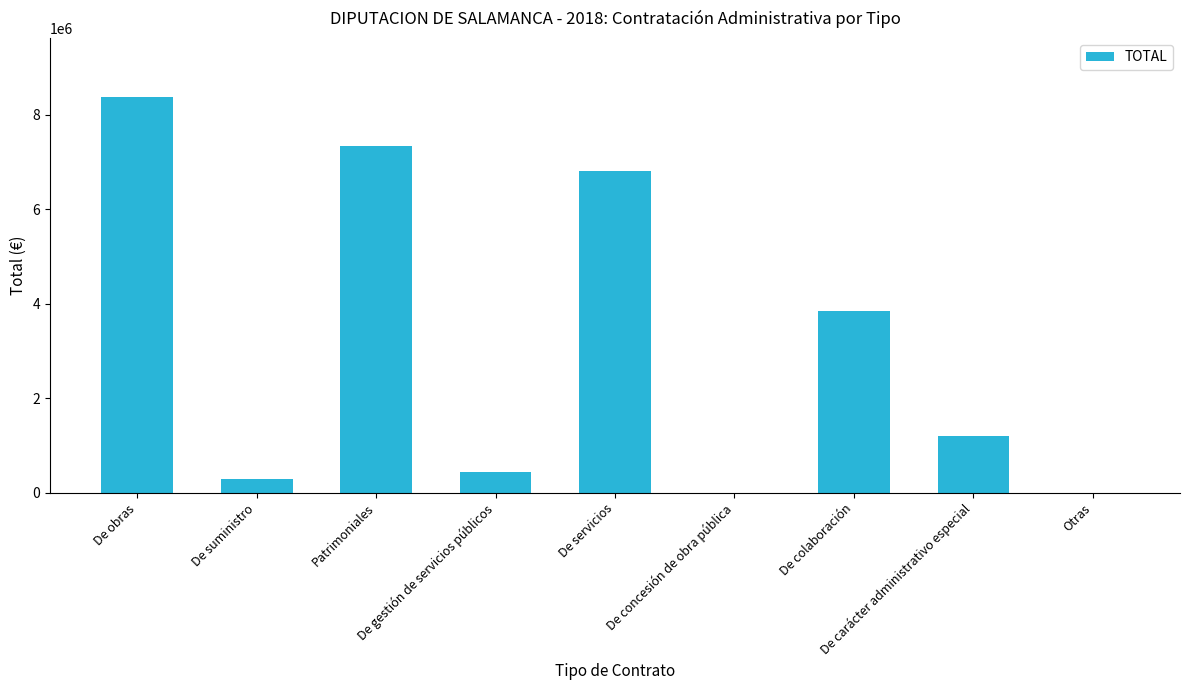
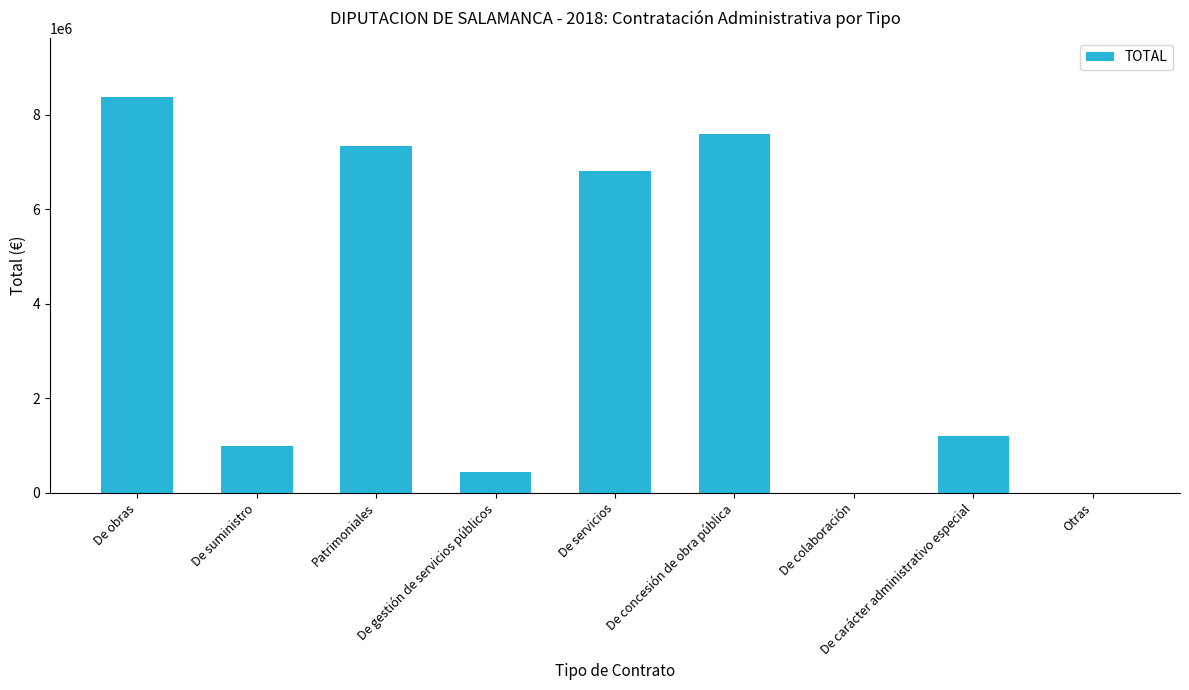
  {
    "De obras": 8400000,
-   "De suministro": 300000,
+   "De suministro": 1000000,
    "Patrimoniales": 7300000,
    "De gestión de servicios públicos": 400000,
    "De servicios": 6800000,
-   "De concesión de obra pública": 0,
-   "De colaboración": 3900000,
+   "De concesión de obra pública": 7600000,
+   "De colaboración": 0,
    "De carácter administrativo especial": 1200000,
    "Otras": 0
  }
